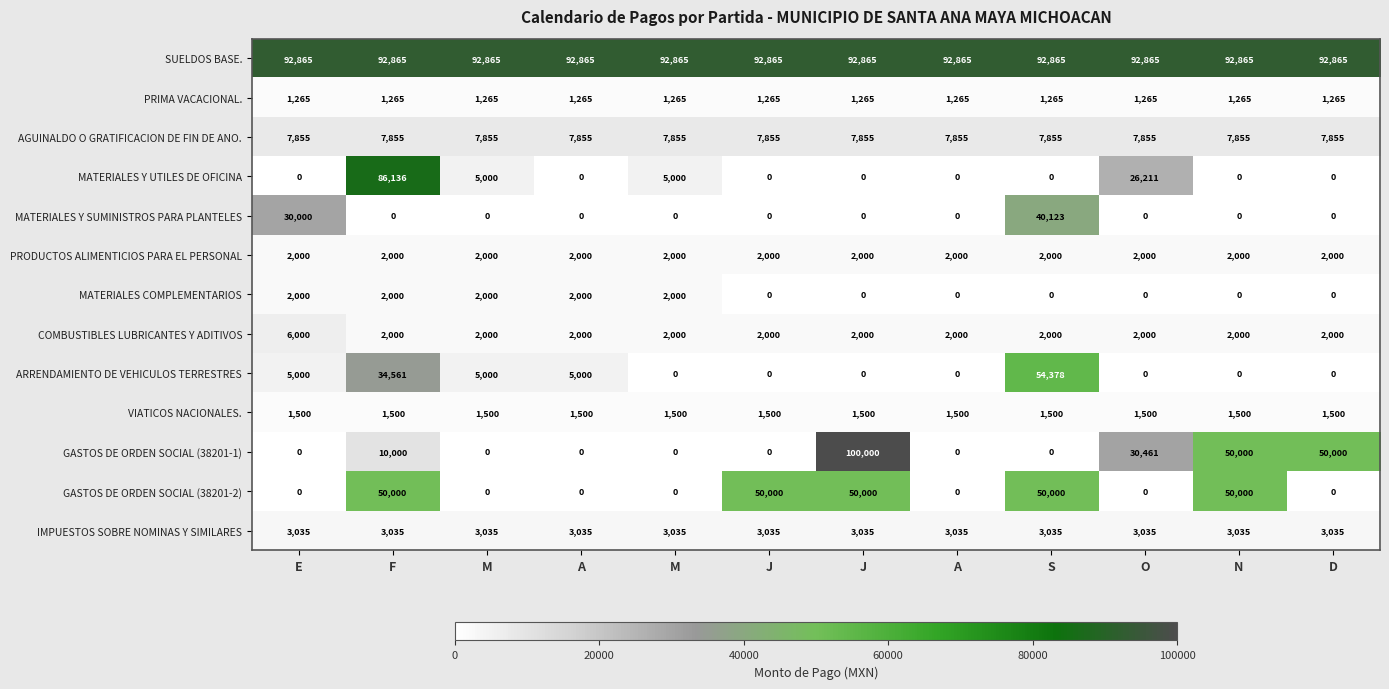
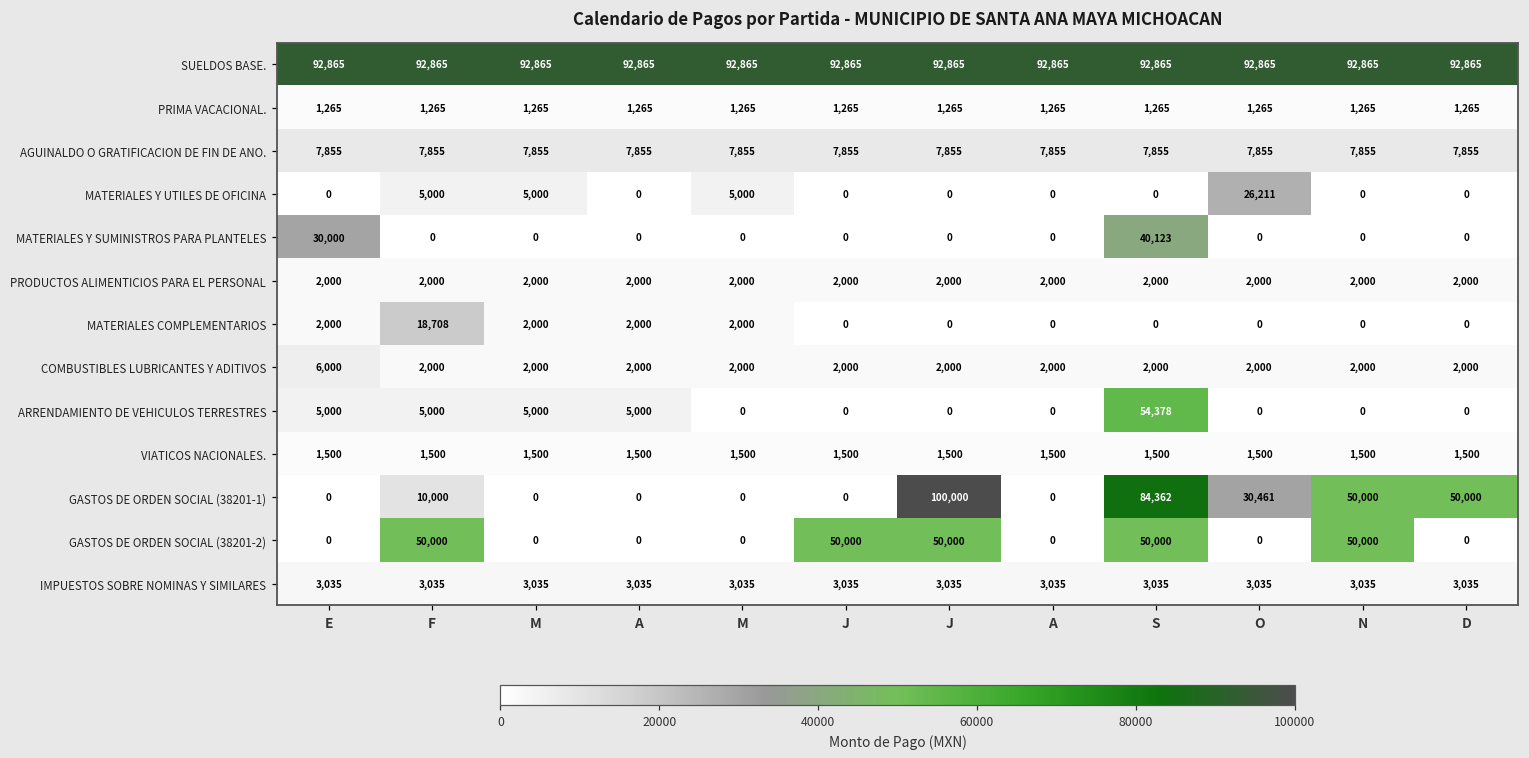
  {
    "SUELDOS BASE.": {
      "E": "92,865",
      "F": "92,865",
      "S": "92,865",
      "O": "92,865",
      "N": "92,865",
      "D": "92,865"
    },
    "PRIMA VACACIONAL.": {
      "E": "1,265",
      "F": "1,265",
      "S": "1,265",
      "O": "1,265",
      "N": "1,265",
      "D": "1,265"
    },
    "AGUINALDO O GRATIFICACION DE FIN DE ANO.": {
      "E": "7,855",
      "F": "7,855",
      "S": "7,855",
      "O": "7,855",
      "N": "7,855",
      "D": "7,855"
    },
    "MATERIALES Y UTILES DE OFICINA": {
      "E": "0",
-     "F": "86,136",
+     "F": "5,000",
      "S": "0",
      "O": "26,211",
      "N": "0",
      "D": "0"
    },
    "MATERIALES Y SUMINISTROS PARA PLANTELES": {
      "E": "30,000",
      "F": "0",
      "S": "40,123",
      "O": "0",
      "N": "0",
      "D": "0"
    },
    "PRODUCTOS ALIMENTICIOS PARA EL PERSONAL": {
      "E": "2,000",
      "F": "2,000",
      "S": "2,000",
      "O": "2,000",
      "N": "2,000",
      "D": "2,000"
    },
    "MATERIALES COMPLEMENTARIOS": {
      "E": "2,000",
-     "F": "2,000",
+     "F": "18,708",
      "S": "0",
      "O": "0",
      "N": "0",
      "D": "0"
    },
    "COMBUSTIBLES LUBRICANTES Y ADITIVOS": {
      "E": "6,000",
      "F": "2,000",
      "S": "2,000",
      "O": "2,000",
      "N": "2,000",
      "D": "2,000"
    },
    "ARRENDAMIENTO DE VEHICULOS TERRESTRES": {
      "E": "5,000",
-     "F": "34,561",
+     "F": "5,000",
      "S": "54,378",
      "O": "0",
      "N": "0",
      "D": "0"
    },
    "VIATICOS NACIONALES.": {
      "E": "1,500",
      "F": "1,500",
      "S": "1,500",
      "O": "1,500",
      "N": "1,500",
      "D": "1,500"
    },
    "GASTOS DE ORDEN SOCIAL (38201-1)": {
      "E": "0",
      "F": "10,000",
-     "S": "0",
+     "S": "84,362",
      "O": "30,461",
      "N": "50,000",
      "D": "50,000"
    },
    "GASTOS DE ORDEN SOCIAL (38201-2)": {
      "E": "0",
      "F": "50,000",
      "S": "50,000",
      "O": "0",
      "N": "50,000",
      "D": "0"
    },
    "IMPUESTOS SOBRE NOMINAS Y SIMILARES": {
      "E": "3,035",
      "F": "3,035",
      "S": "3,035",
      "O": "3,035",
      "N": "3,035",
      "D": "3,035"
    }
  }
